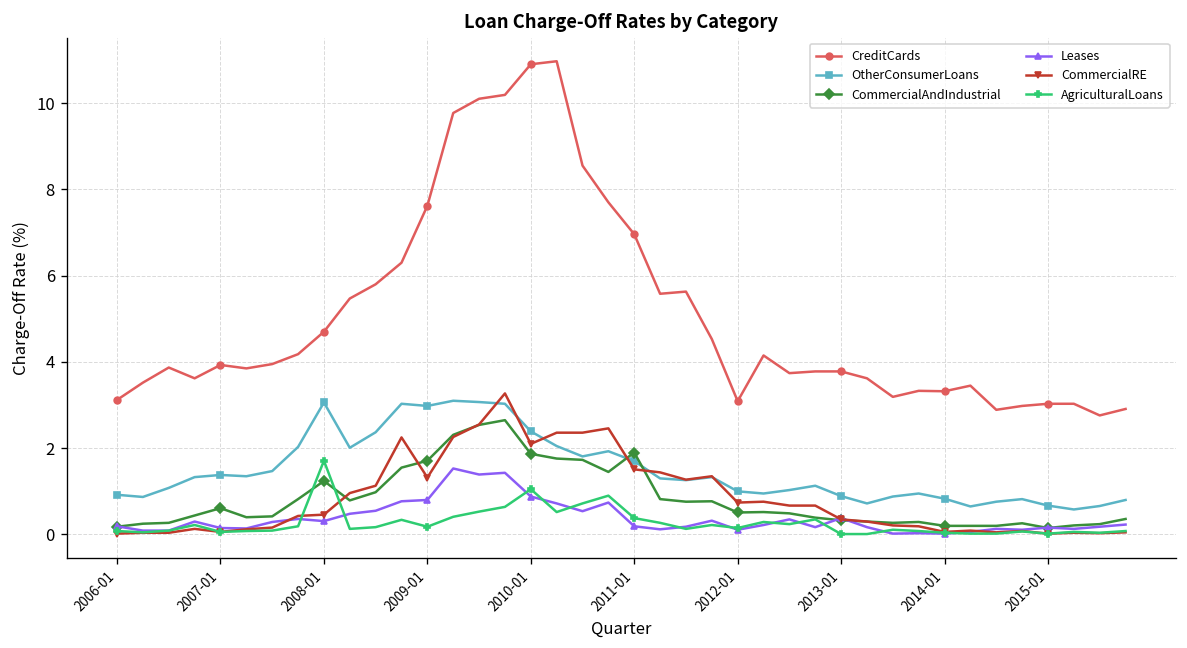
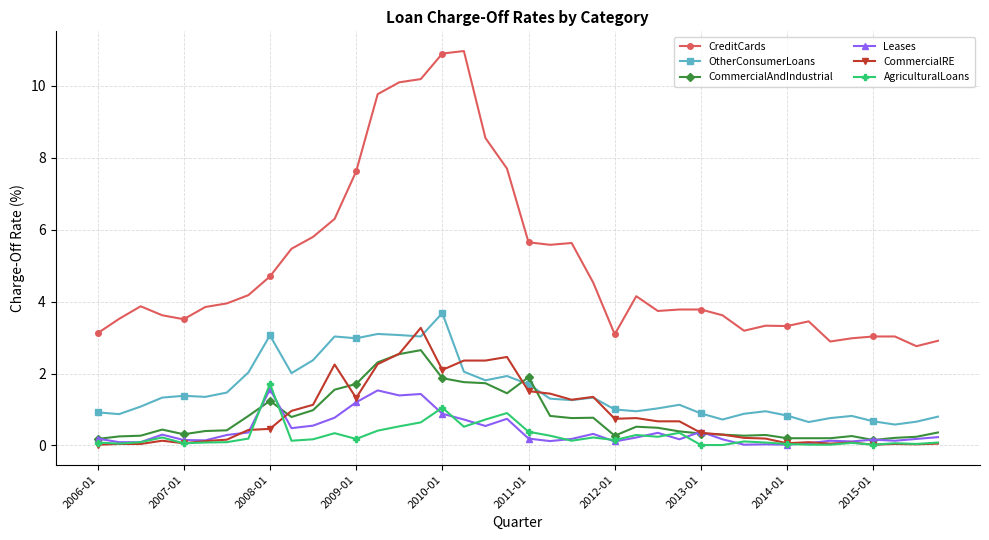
  {
    "CreditCards": {
      "2006-01": 3.1,
-     "2007-01": 3.9,
+     "2007-01": 3.5,
      "2008-01": 4.7,
      "2009-01": 7.6,
      "2010-01": 10.9,
-     "2011-01": 7.0,
+     "2011-01": 5.7,
      "2012-01": 3.1,
      "2013-01": 3.8,
      "2014-01": 3.3,
      "2015-01": 3.0
    },
    "OtherConsumerLoans": {
      "2006-01": 0.9,
      "2007-01": 1.4,
      "2008-01": 3.1,
      "2009-01": 3.0,
-     "2010-01": 2.4,
+     "2010-01": 3.7,
      "2011-01": 1.7,
      "2012-01": 1.0,
      "2013-01": 0.9,
      "2014-01": 0.8,
      "2015-01": 0.7
    },
    "CommercialAndIndustrial": {
-     "2007-01": 0.6,
+     "2007-01": 0.3,
      "2008-01": 1.2,
      "2009-01": 1.7,
      "2010-01": 1.9,
      "2011-01": 1.9,
-     "2012-01": 0.5,
+     "2012-01": 0.3,
      "2014-01": 0.2
    },
    "Leases": {
      "2007-01": 0.2,
-     "2008-01": 0.3,
-     "2009-01": 0.8,
+     "2008-01": 1.6,
+     "2009-01": 1.2,
      "2010-01": 0.9,
      "2011-01": 0.2
    },
    "CommercialRE": {
      "2008-01": 0.5,
      "2009-01": 1.3,
      "2010-01": 2.1,
      "2011-01": 1.5,
      "2012-01": 0.7
    },
    "AgriculturalLoans": {
      "2008-01": 1.7,
      "2009-01": 0.2,
      "2010-01": 1.1,
      "2011-01": 0.4,
      "2013-01": 0.0
    }
  }
